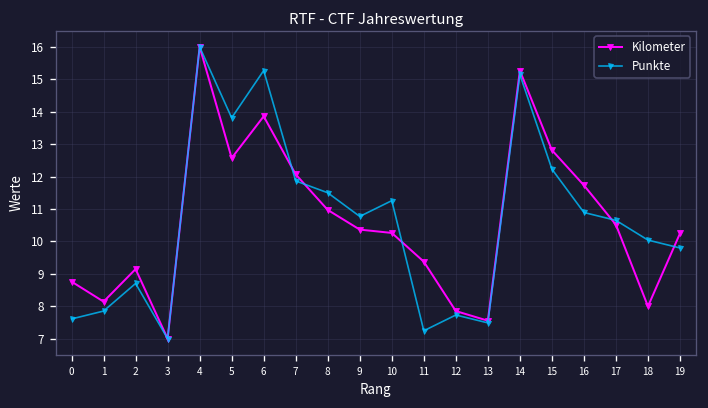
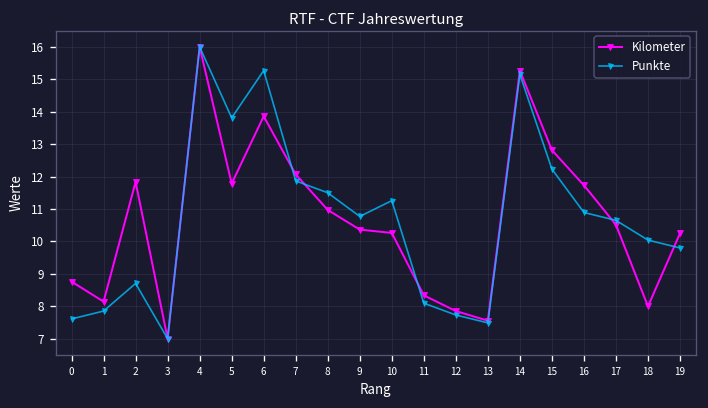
  {
    "Kilometer": {
      "0": 8.8,
      "1": 8.1,
-     "2": 9.1,
-     "5": 12.6,
+     "2": 11.8,
+     "5": 11.8,
      "6": 13.9,
      "7": 12.1,
      "8": 11.0,
      "9": 10.4,
      "10": 10.3,
-     "11": 9.4,
+     "11": 8.3,
      "12": 7.9,
      "14": 15.3,
      "15": 12.8,
      "16": 11.7,
      "17": 10.5,
      "18": 8.0,
      "19": 10.2
    },
    "Punkte": {
      "0": 7.6,
      "1": 7.9,
      "2": 8.7,
      "5": 13.8,
      "6": 15.3,
      "7": 11.9,
      "8": 11.5,
      "9": 10.8,
      "10": 11.3,
-     "11": 7.2,
+     "11": 8.1,
      "12": 7.7,
      "14": 15.1,
      "15": 12.2,
      "16": 10.9,
      "17": 10.6,
      "18": 10.0,
      "19": 9.8
    }
  }
